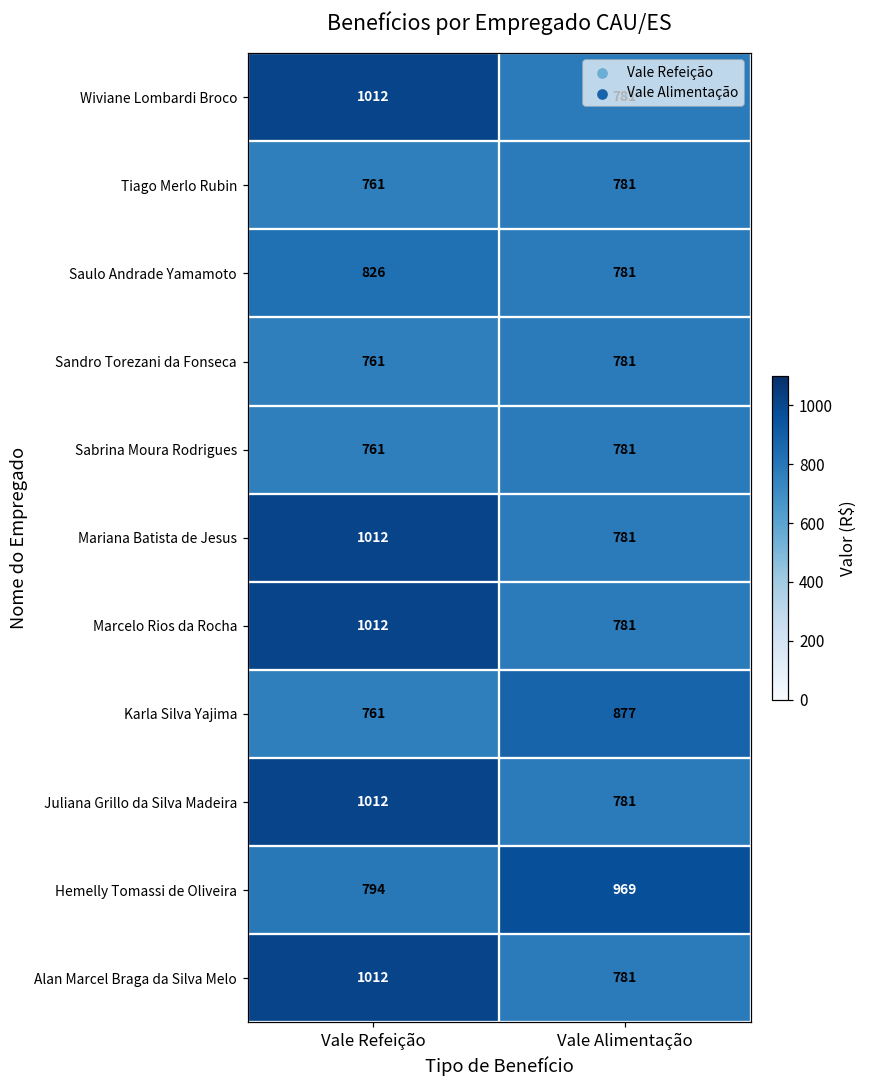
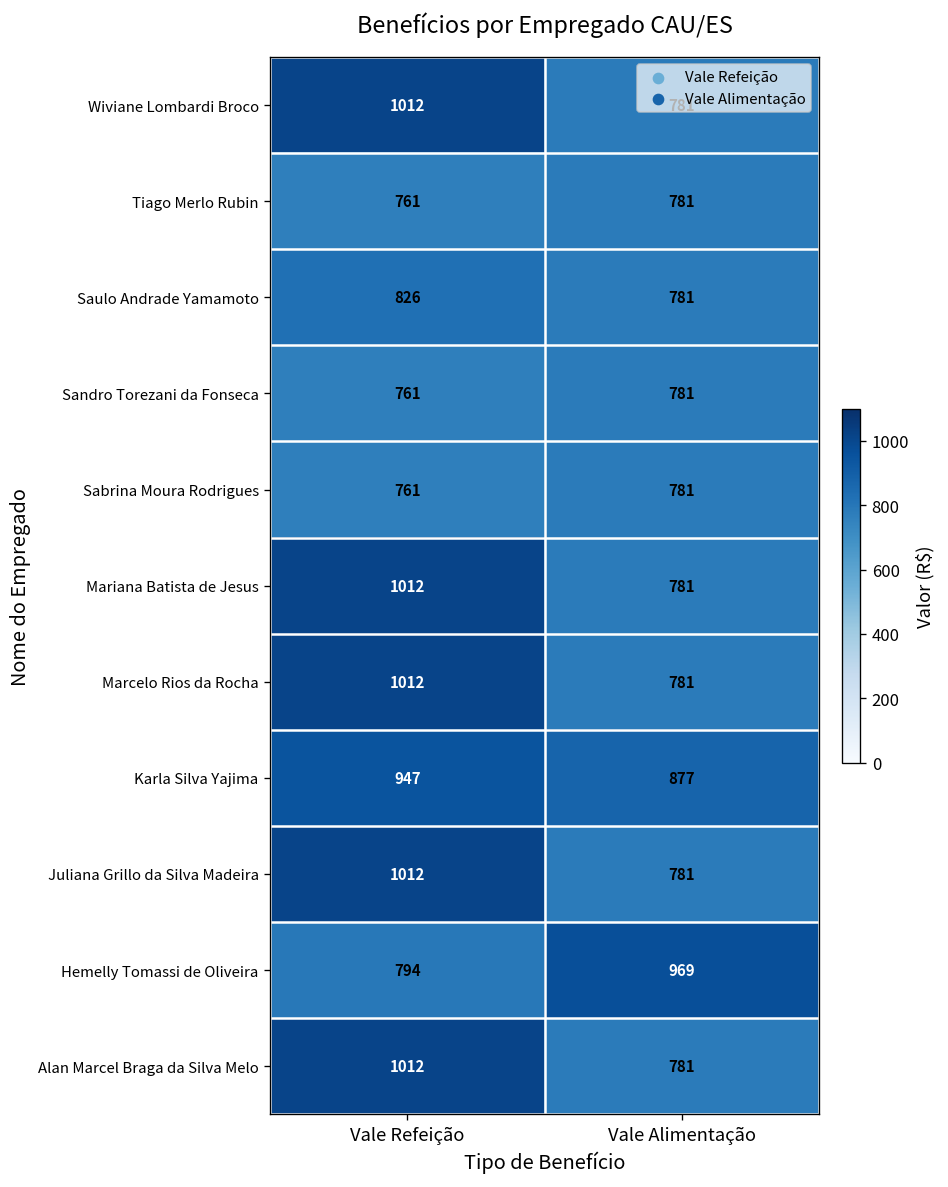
  {
    "Wiviane Lombardi Broco": {
      "Vale Refeição": 1012
    },
    "Tiago Merlo Rubin": {
      "Vale Refeição": 761,
      "Vale Alimentação": 781
    },
    "Saulo Andrade Yamamoto": {
      "Vale Refeição": 826,
      "Vale Alimentação": 781
    },
    "Sandro Torezani da Fonseca": {
      "Vale Refeição": 761,
      "Vale Alimentação": 781
    },
    "Sabrina Moura Rodrigues": {
      "Vale Refeição": 761,
      "Vale Alimentação": 781
    },
    "Mariana Batista de Jesus": {
      "Vale Refeição": 1012,
      "Vale Alimentação": 781
    },
    "Marcelo Rios da Rocha": {
      "Vale Refeição": 1012,
      "Vale Alimentação": 781
    },
    "Karla Silva Yajima": {
-     "Vale Refeição": 761,
+     "Vale Refeição": 947,
      "Vale Alimentação": 877
    },
    "Juliana Grillo da Silva Madeira": {
      "Vale Refeição": 1012,
      "Vale Alimentação": 781
    },
    "Hemelly Tomassi de Oliveira": {
      "Vale Refeição": 794,
      "Vale Alimentação": 969
    },
    "Alan Marcel Braga da Silva Melo": {
      "Vale Refeição": 1012,
      "Vale Alimentação": 781
    }
  }
